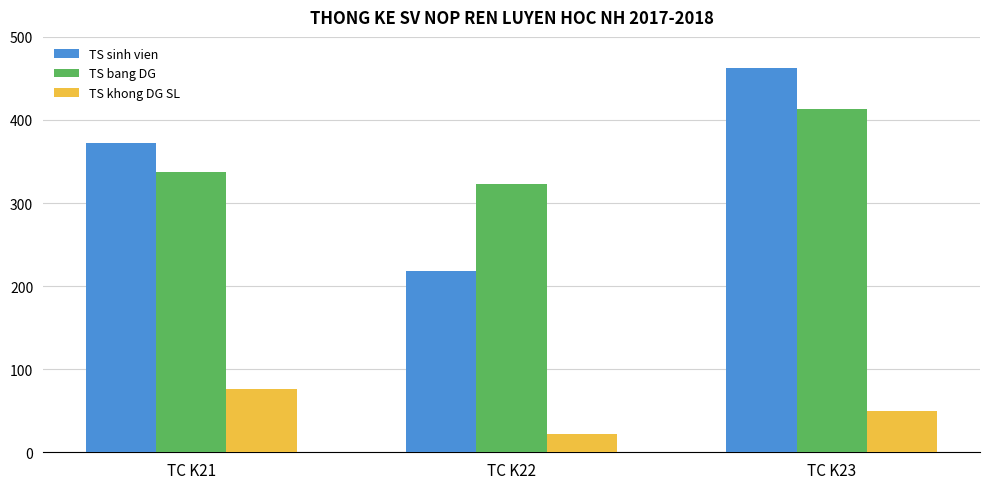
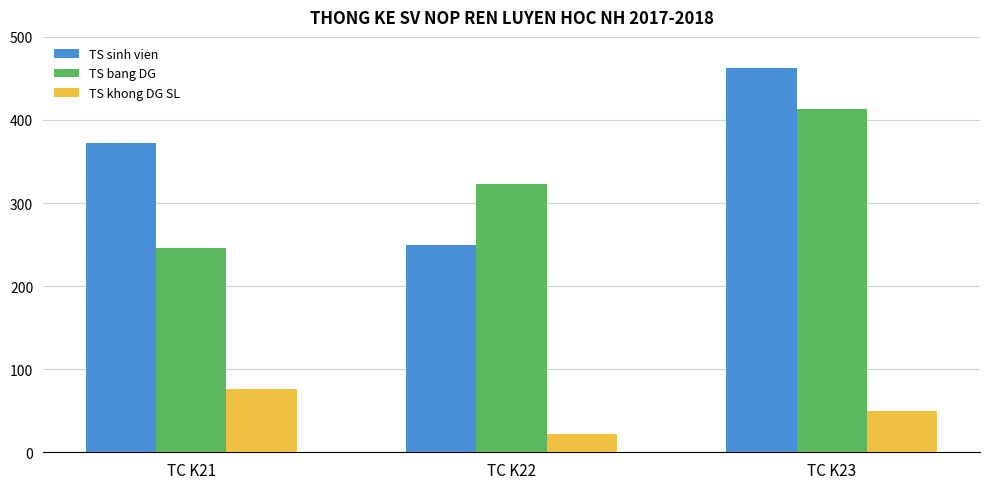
  {
    "TS sinh vien": {
      "TC K21": 370,
-     "TC K22": 220,
+     "TC K22": 250,
      "TC K23": 460
    },
    "TS bang DG": {
-     "TC K21": 340,
+     "TC K21": 250,
      "TC K22": 320,
      "TC K23": 410
    },
    "TS khong DG SL": {
      "TC K21": 80,
      "TC K22": 20,
      "TC K23": 50
    }
  }
